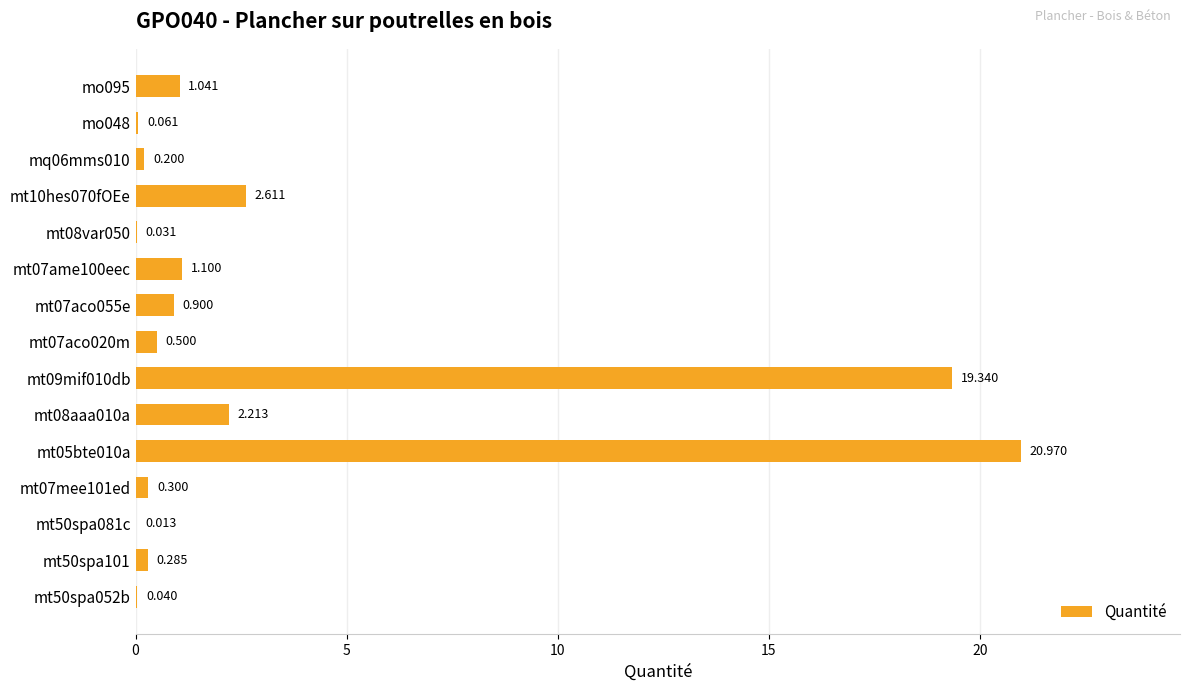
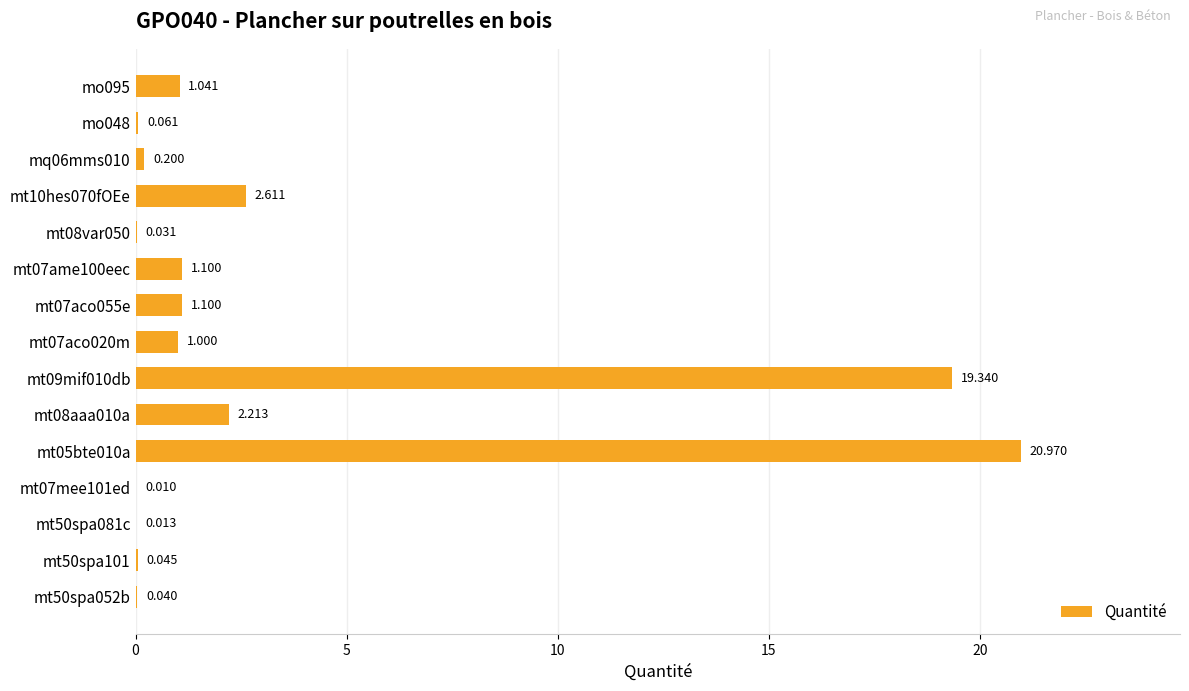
  {
    "mo095": 1.041,
    "mo048": 0.061,
    "mq06mms010": 0.200,
    "mt10hes070fOEe": 2.611,
    "mt08var050": 0.031,
    "mt07ame100eec": 1.100,
-   "mt07aco055e": 0.900,
-   "mt07aco020m": 0.500,
+   "mt07aco055e": 1.100,
+   "mt07aco020m": 1.000,
    "mt09mif010db": 19.340,
    "mt08aaa010a": 2.213,
    "mt05bte010a": 20.970,
-   "mt07mee101ed": 0.300,
+   "mt07mee101ed": 0.010,
    "mt50spa081c": 0.013,
-   "mt50spa101": 0.285,
+   "mt50spa101": 0.045,
    "mt50spa052b": 0.040
  }
